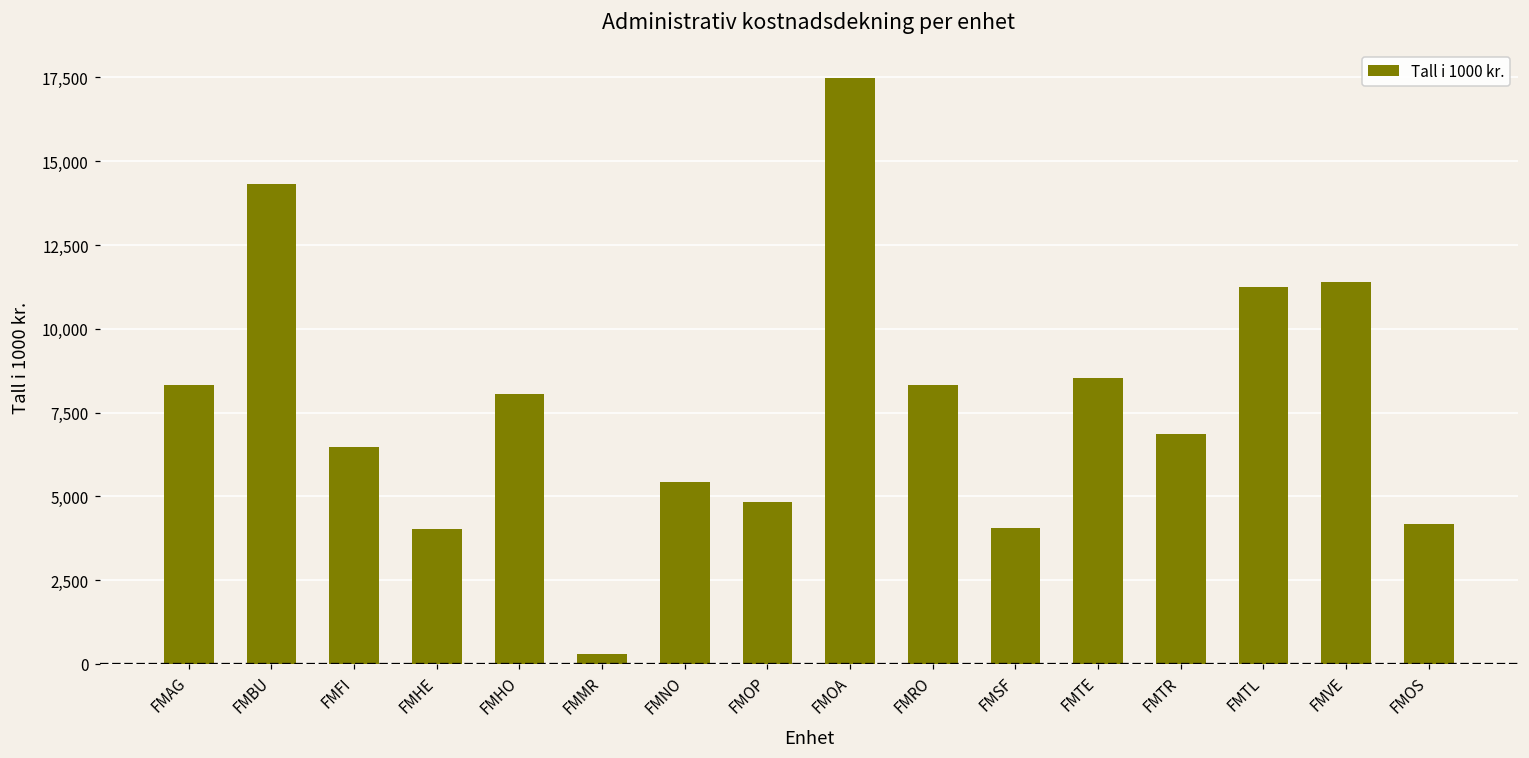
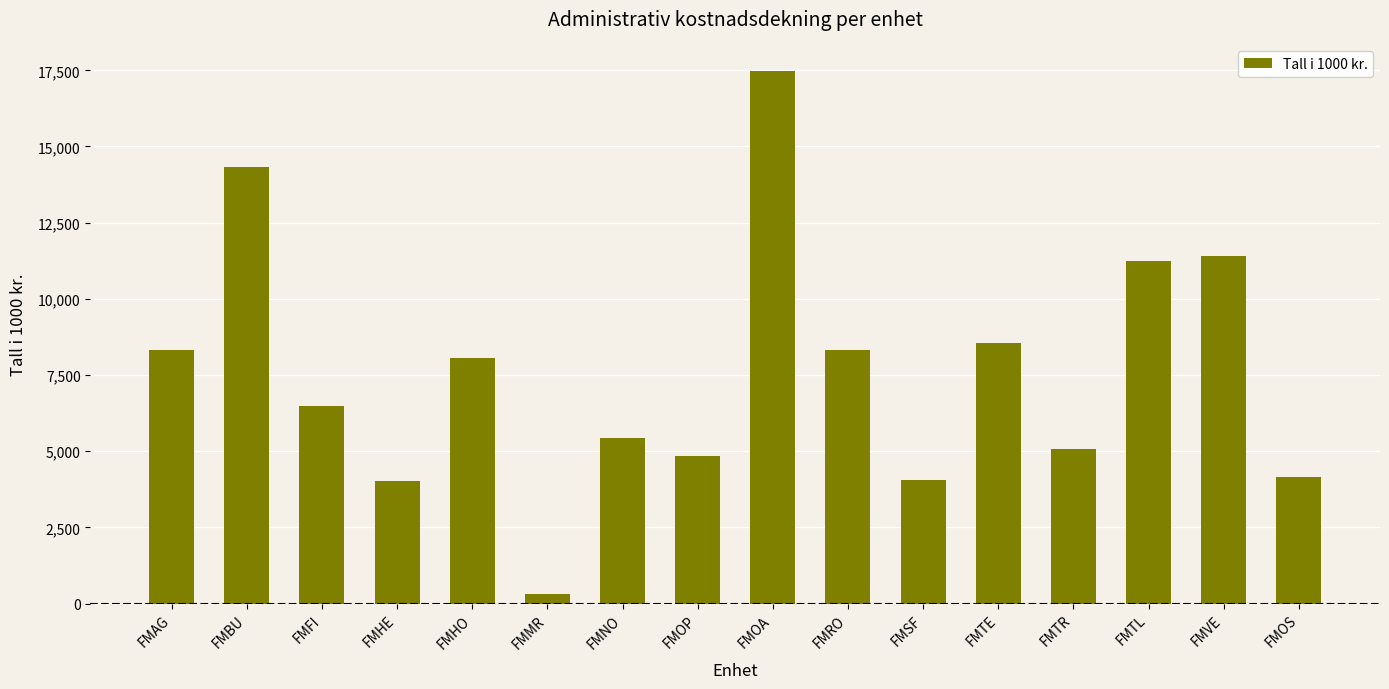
  {
    "FMAG": "8,300",
    "FMBU": "14,300",
    "FMFI": "6,500",
    "FMHE": "4,000",
    "FMHO": "8,100",
    "FMMR": "300",
    "FMNO": "5,400",
    "FMOP": "4,800",
    "FMOA": "17,500",
    "FMRO": "8,300",
    "FMSF": "4,100",
    "FMTE": "8,500",
-   "FMTR": "6,900",
+   "FMTR": "5,100",
    "FMTL": "11,200",
    "FMVE": "11,400",
    "FMOS": "4,200"
  }
